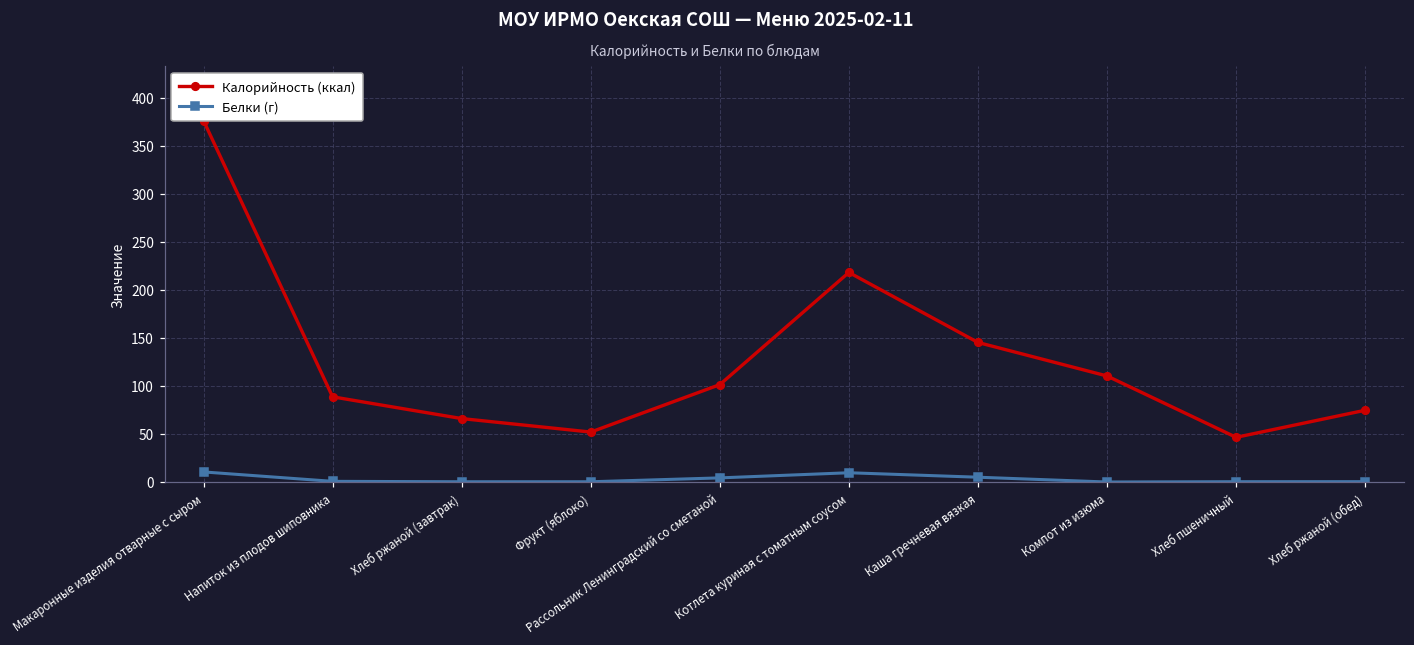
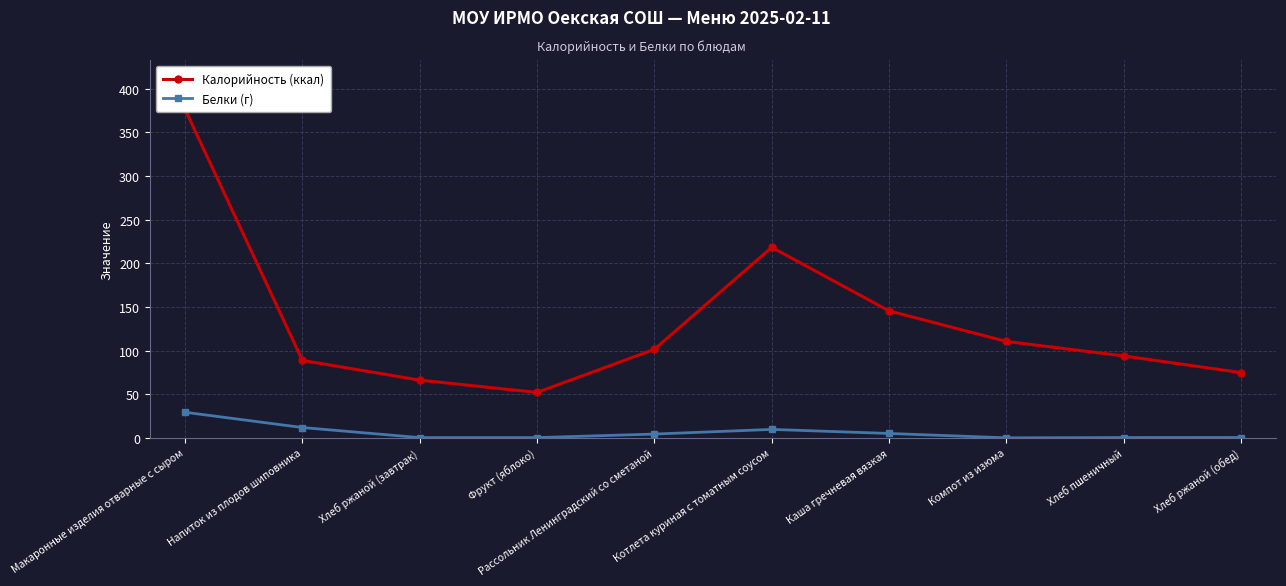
  {
    "Калорийность (ккал)": {
      "Напиток из плодов шиповника": 90,
      "Хлеб ржаной (завтрак)": 70,
      "Фрукт (яблоко)": 50,
      "Рассольник Ленинградский со сметаной": 100,
      "Котлета куриная с томатным соусом": 220,
      "Каша гречневая вязкая": 150,
      "Компот из изюма": 110,
-     "Хлеб пшеничный": 50,
+     "Хлеб пшеничный": 90,
      "Хлеб ржаной (обед)": 70
    },
    "Белки (г)": {
-     "Макаронные изделия отварные с сыром": 10,
-     "Напиток из плодов шиповника": 0,
+     "Макаронные изделия отварные с сыром": 30,
+     "Напиток из плодов шиповника": 10,
      "Хлеб ржаной (завтрак)": 0,
      "Фрукт (яблоко)": 0,
      "Рассольник Ленинградский со сметаной": 0,
      "Котлета куриная с томатным соусом": 10,
      "Каша гречневая вязкая": 10,
      "Компот из изюма": 0,
      "Хлеб пшеничный": 0,
      "Хлеб ржаной (обед)": 0
    }
  }
